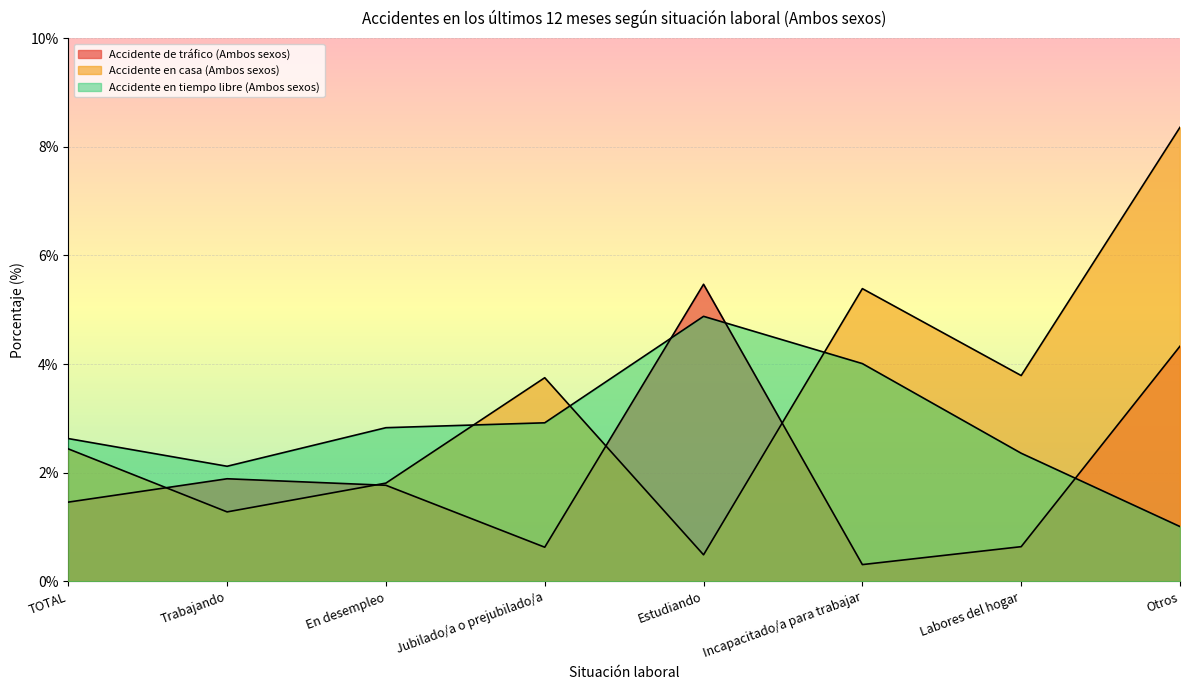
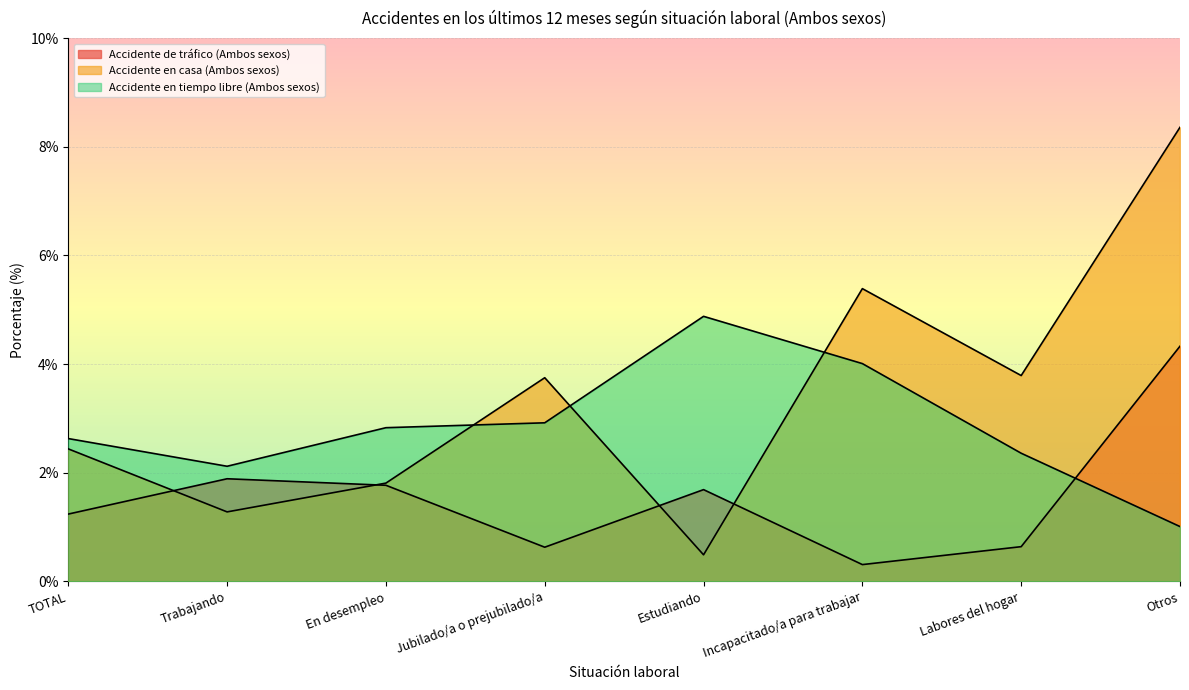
  {
    "Accidente de tráfico (Ambos sexos)": {
-     "TOTAL": "1.5%",
+     "TOTAL": "1.2%",
      "Trabajando": "1.9%",
      "Jubilado/a o prejubilado/a": "0.6%",
-     "Estudiando": "5.5%",
+     "Estudiando": "1.7%",
      "Incapacitado/a para trabajar": "0.3%",
      "Labores del hogar": "0.6%",
      "Otros": "4.3%"
    },
    "Accidente en casa (Ambos sexos)": {
      "TOTAL": "2.4%",
      "Trabajando": "1.3%",
      "Jubilado/a o prejubilado/a": "3.8%",
      "Estudiando": "0.5%",
      "Incapacitado/a para trabajar": "5.4%",
      "Labores del hogar": "3.8%",
      "Otros": "8.4%"
    },
    "Accidente en tiempo libre (Ambos sexos)": {
      "TOTAL": "2.6%",
      "Trabajando": "2.1%",
      "En desempleo": "2.8%",
      "Jubilado/a o prejubilado/a": "2.9%",
      "Estudiando": "4.9%",
      "Incapacitado/a para trabajar": "4.0%",
      "Labores del hogar": "2.4%",
      "Otros": "1.0%"
    }
  }
